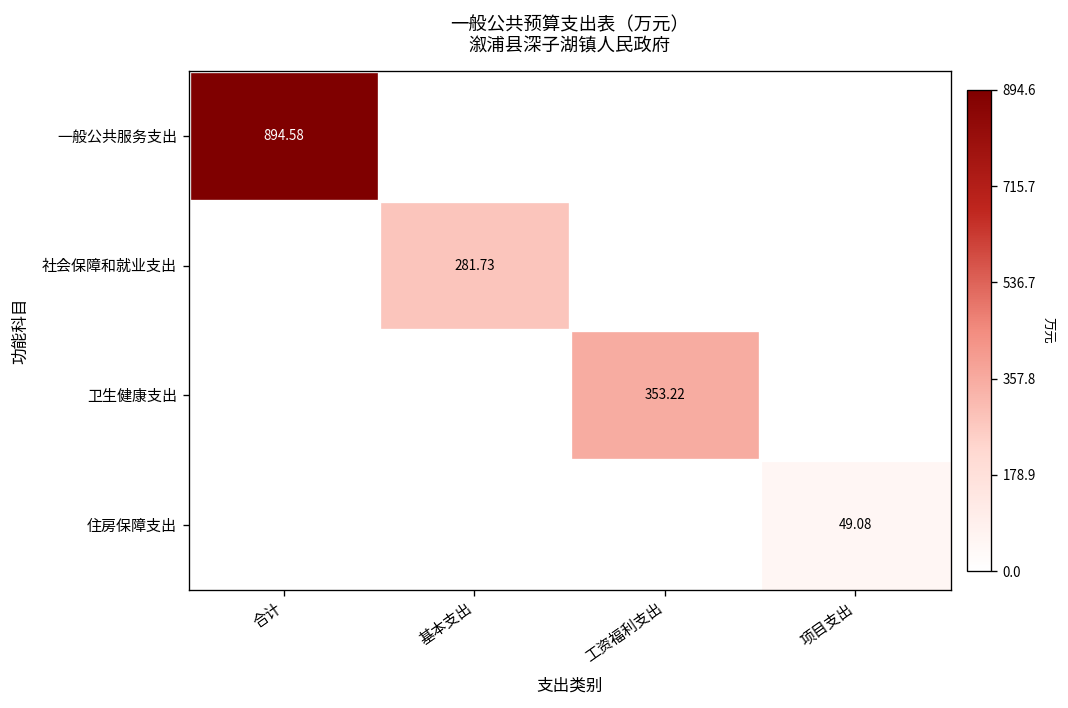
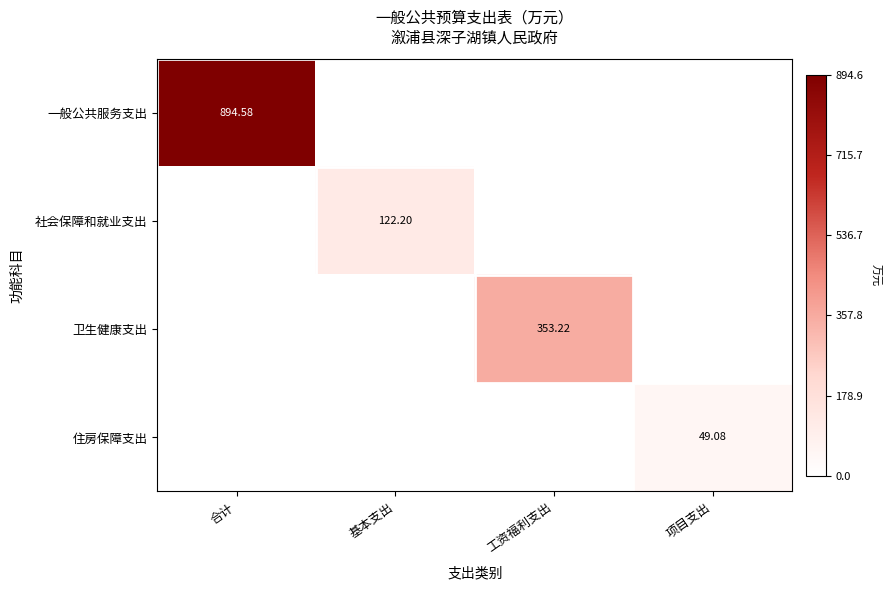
  {
    "一般公共服务支出": {
      "合计": 894.58
    },
    "社会保障和就业支出": {
-     "基本支出": 281.73
+     "基本支出": 122.20
    },
    "卫生健康支出": {
      "工资福利支出": 353.22
    },
    "住房保障支出": {
      "项目支出": 49.08
    }
  }
